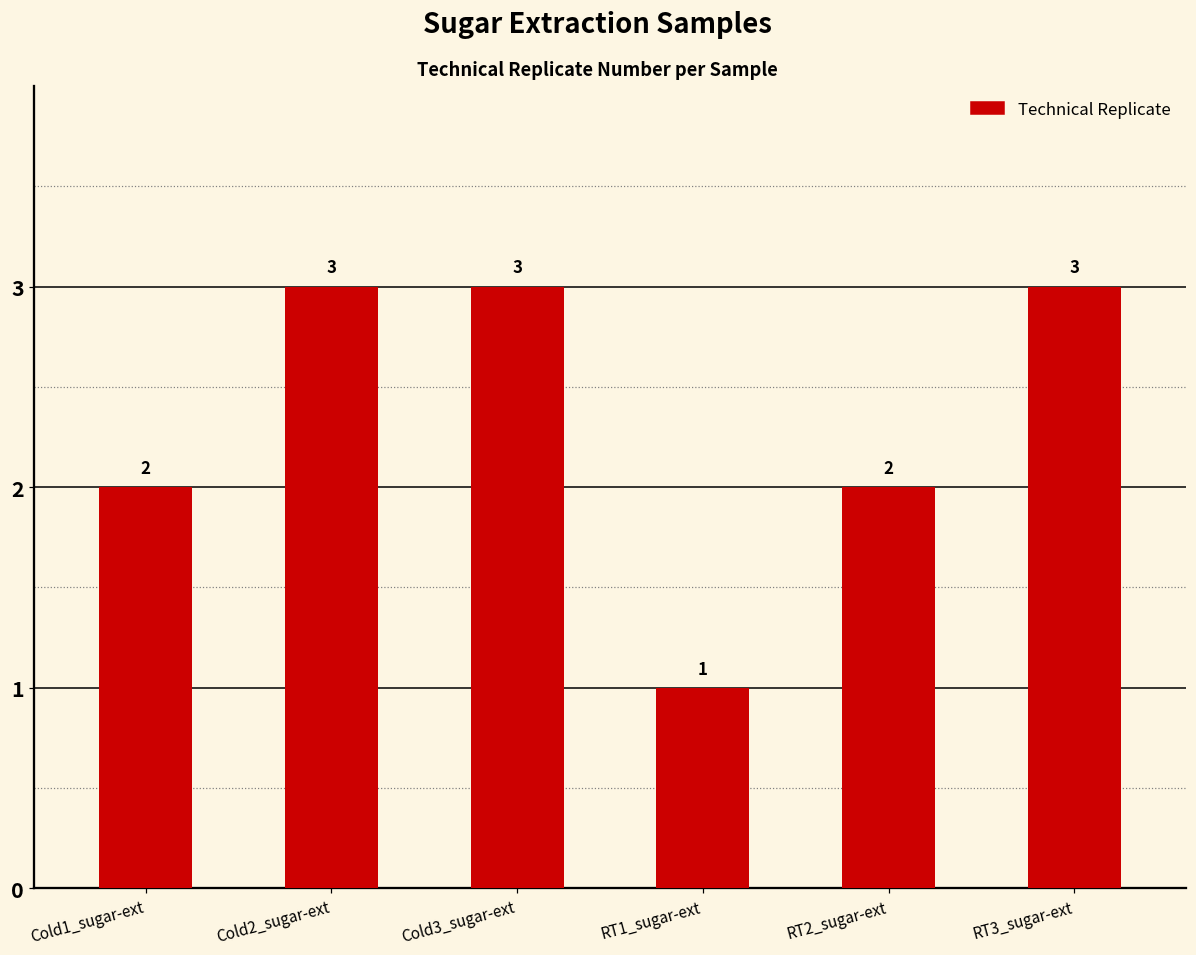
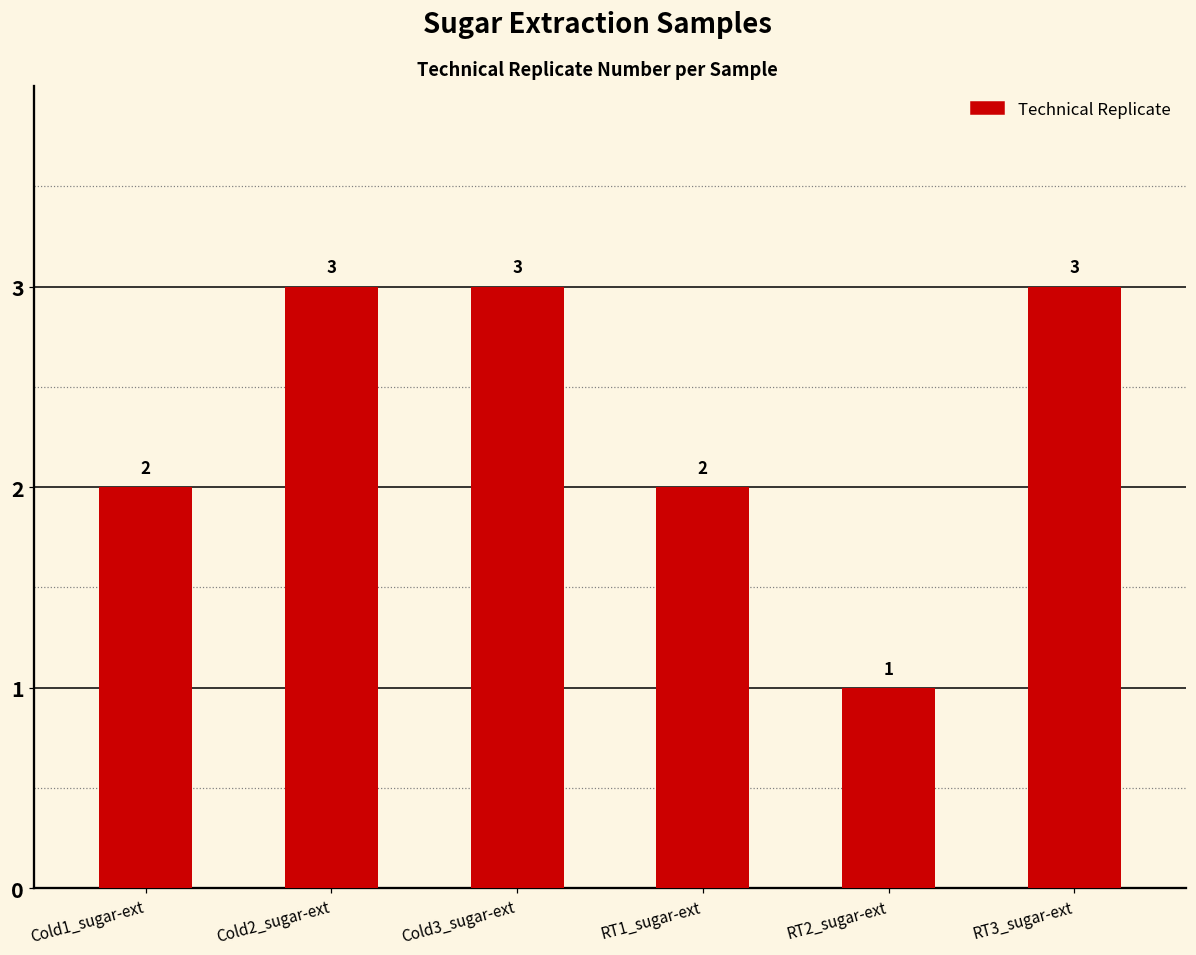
  {
    "Cold1_sugar-ext": 2,
    "Cold2_sugar-ext": 3,
    "Cold3_sugar-ext": 3,
-   "RT1_sugar-ext": 1,
-   "RT2_sugar-ext": 2,
+   "RT1_sugar-ext": 2,
+   "RT2_sugar-ext": 1,
    "RT3_sugar-ext": 3
  }
